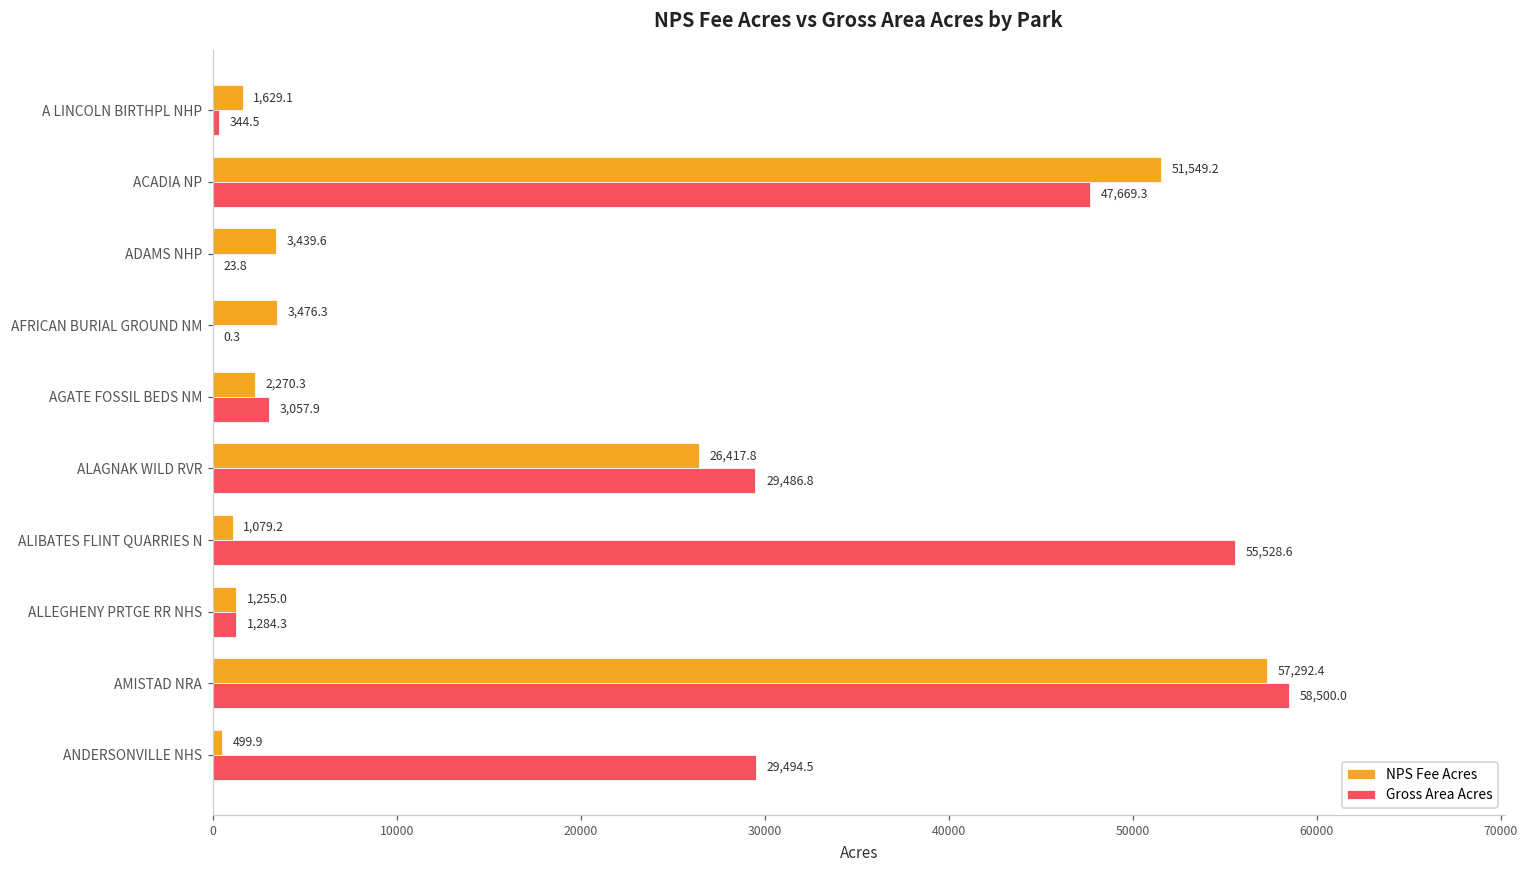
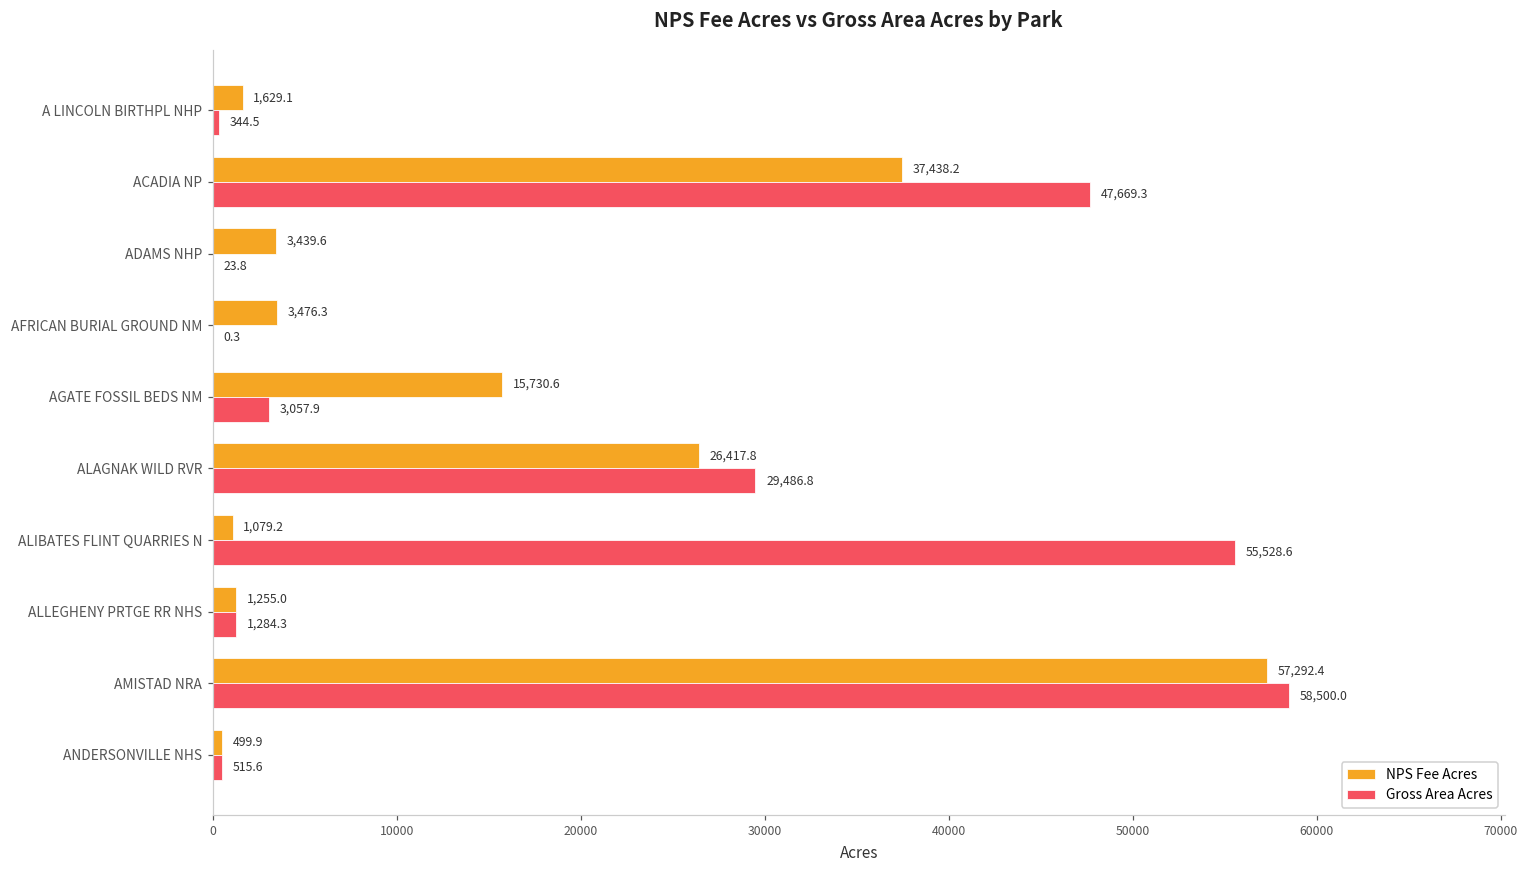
  {
    "NPS Fee Acres": {
      "A LINCOLN BIRTHPL NHP": "1,629.1",
-     "ACADIA NP": "51,549.2",
+     "ACADIA NP": "37,438.2",
      "ADAMS NHP": "3,439.6",
      "AFRICAN BURIAL GROUND NM": "3,476.3",
-     "AGATE FOSSIL BEDS NM": "2,270.3",
+     "AGATE FOSSIL BEDS NM": "15,730.6",
      "ALAGNAK WILD RVR": "26,417.8",
      "ALIBATES FLINT QUARRIES N": "1,079.2",
      "ALLEGHENY PRTGE RR NHS": "1,255.0",
      "AMISTAD NRA": "57,292.4",
      "ANDERSONVILLE NHS": "499.9"
    },
    "Gross Area Acres": {
      "A LINCOLN BIRTHPL NHP": "344.5",
      "ACADIA NP": "47,669.3",
      "ADAMS NHP": "23.8",
      "AFRICAN BURIAL GROUND NM": "0.3",
      "AGATE FOSSIL BEDS NM": "3,057.9",
      "ALAGNAK WILD RVR": "29,486.8",
      "ALIBATES FLINT QUARRIES N": "55,528.6",
      "ALLEGHENY PRTGE RR NHS": "1,284.3",
      "AMISTAD NRA": "58,500.0",
-     "ANDERSONVILLE NHS": "29,494.5"
+     "ANDERSONVILLE NHS": "515.6"
    }
  }
